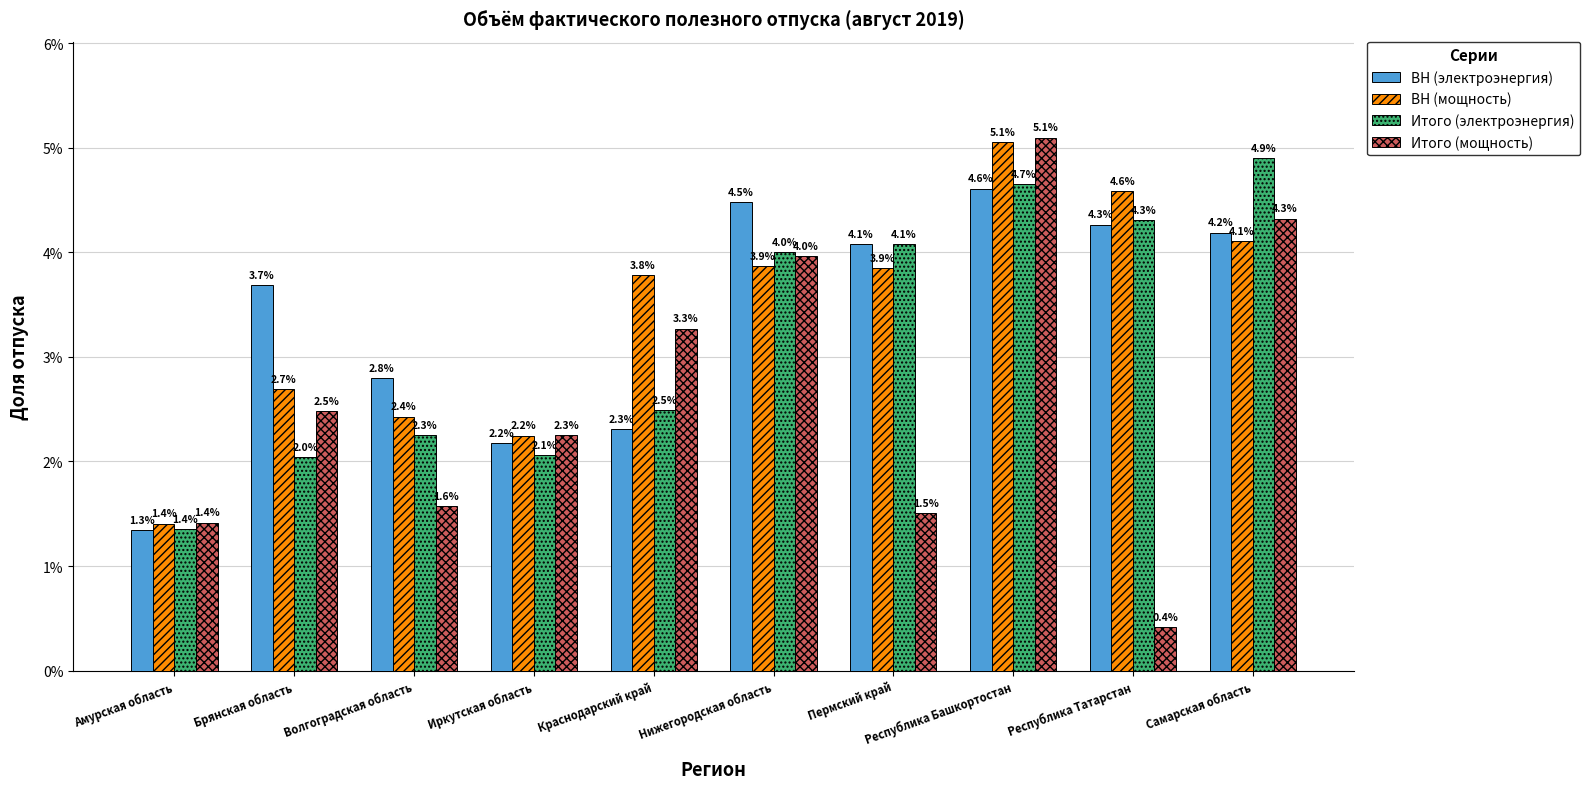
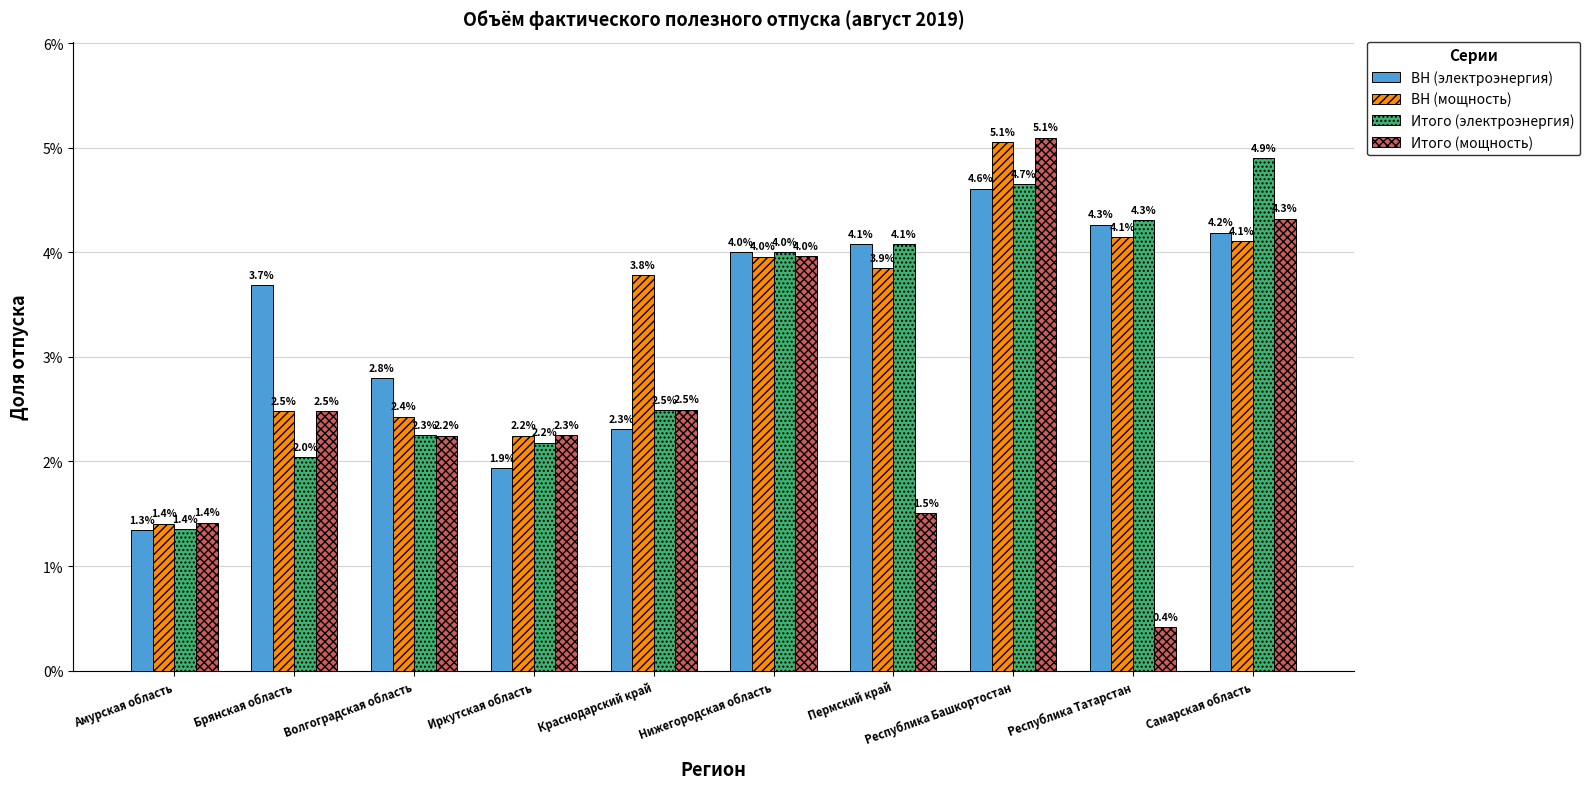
  {
    "ВН (электроэнергия)": {
      "Амурская область": "1.3%",
      "Брянская область": "3.7%",
      "Волгоградская область": "2.8%",
-     "Иркутская область": "2.2%",
+     "Иркутская область": "1.9%",
      "Краснодарский край": "2.3%",
-     "Нижегородская область": "4.5%",
+     "Нижегородская область": "4.0%",
      "Пермский край": "4.1%",
      "Республика Башкортостан": "4.6%",
      "Республика Татарстан": "4.3%",
      "Самарская область": "4.2%"
    },
    "ВН (мощность)": {
      "Амурская область": "1.4%",
-     "Брянская область": "2.7%",
+     "Брянская область": "2.5%",
      "Волгоградская область": "2.4%",
      "Иркутская область": "2.2%",
      "Краснодарский край": "3.8%",
-     "Нижегородская область": "3.9%",
+     "Нижегородская область": "4.0%",
      "Пермский край": "3.9%",
      "Республика Башкортостан": "5.1%",
-     "Республика Татарстан": "4.6%",
+     "Республика Татарстан": "4.1%",
      "Самарская область": "4.1%"
    },
    "Итого (электроэнергия)": {
      "Амурская область": "1.4%",
      "Брянская область": "2.0%",
      "Волгоградская область": "2.3%",
-     "Иркутская область": "2.1%",
+     "Иркутская область": "2.2%",
      "Краснодарский край": "2.5%",
      "Нижегородская область": "4.0%",
      "Пермский край": "4.1%",
      "Республика Башкортостан": "4.7%",
      "Республика Татарстан": "4.3%",
      "Самарская область": "4.9%"
    },
    "Итого (мощность)": {
      "Амурская область": "1.4%",
      "Брянская область": "2.5%",
-     "Волгоградская область": "1.6%",
+     "Волгоградская область": "2.2%",
      "Иркутская область": "2.3%",
-     "Краснодарский край": "3.3%",
+     "Краснодарский край": "2.5%",
      "Нижегородская область": "4.0%",
      "Пермский край": "1.5%",
      "Республика Башкортостан": "5.1%",
      "Республика Татарстан": "0.4%",
      "Самарская область": "4.3%"
    }
  }
